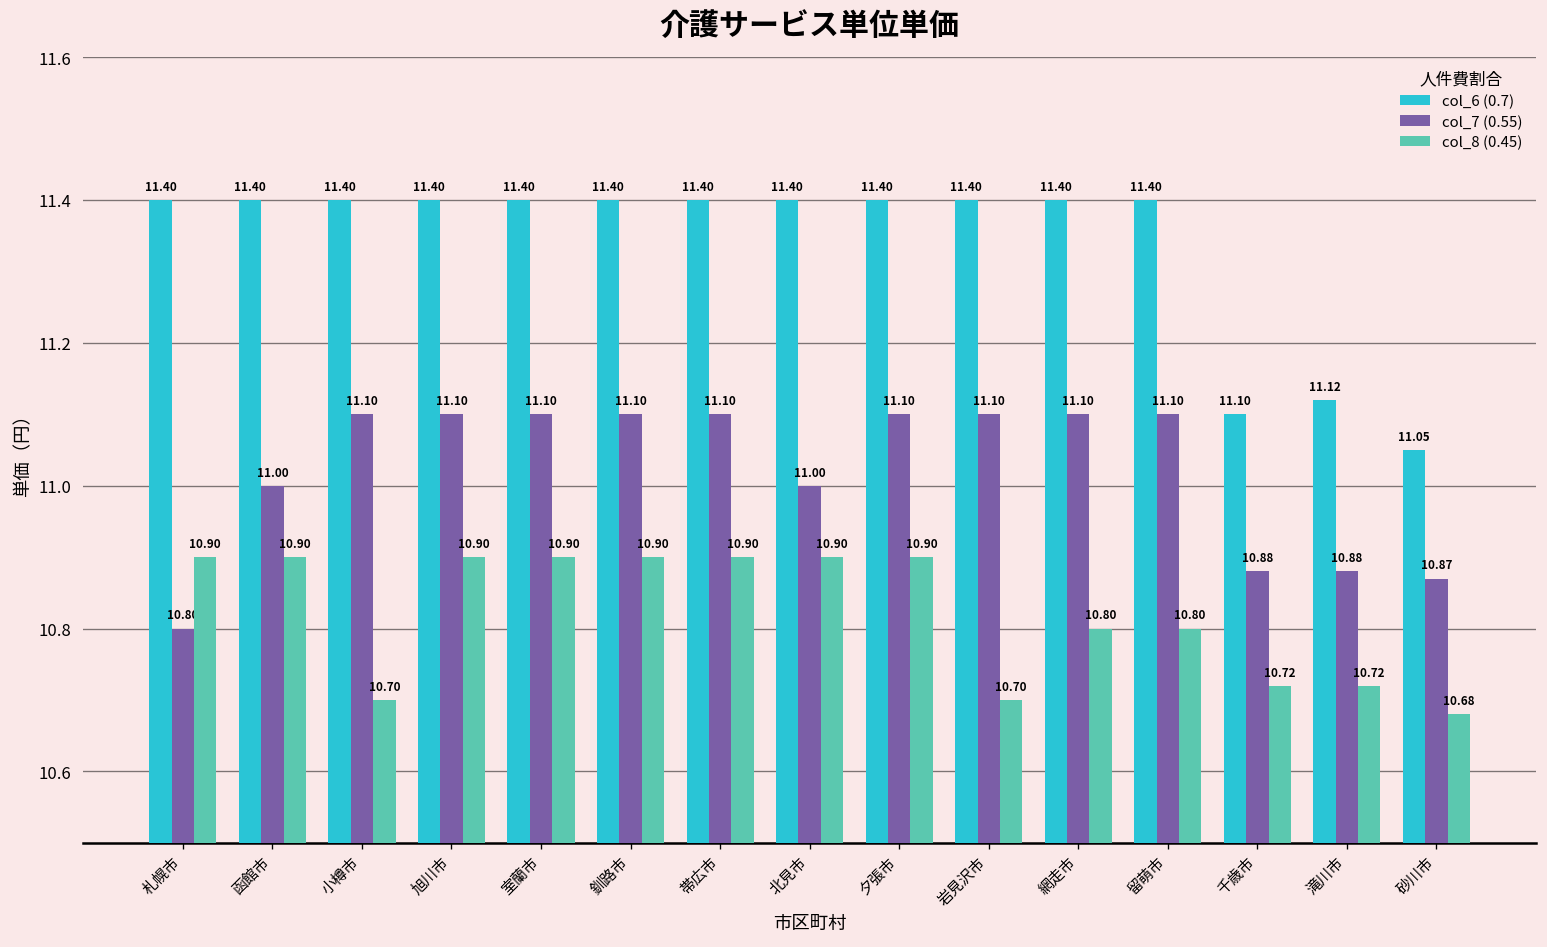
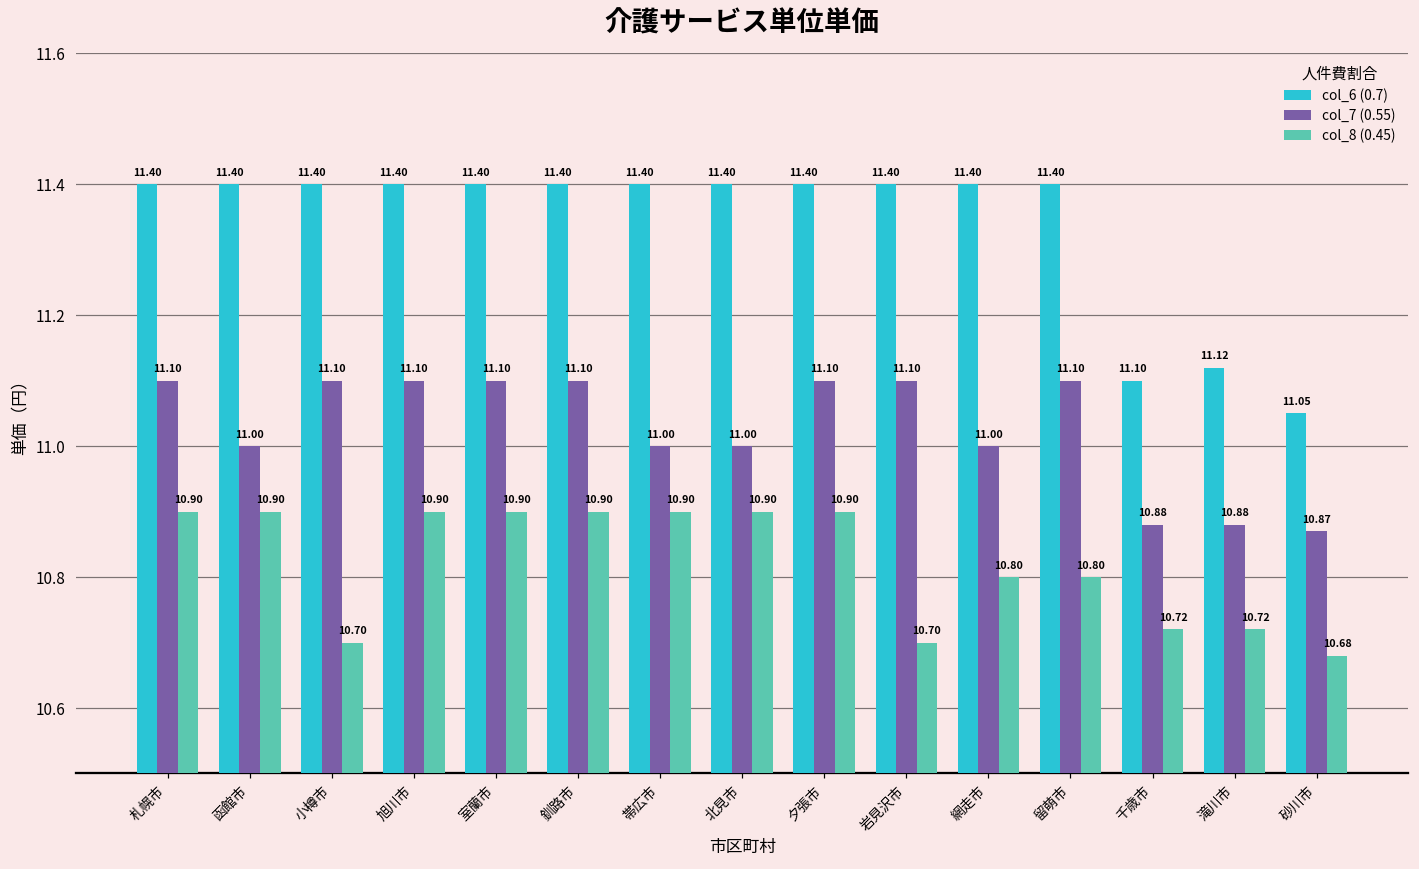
  {
    "col_6 (0.7)": {
      "札幌市": 11.40,
      "函館市": 11.40,
      "小樽市": 11.40,
      "旭川市": 11.40,
      "室蘭市": 11.40,
      "釧路市": 11.40,
      "帯広市": 11.40,
      "北見市": 11.40,
      "夕張市": 11.40,
      "岩見沢市": 11.40,
      "網走市": 11.40,
      "留萌市": 11.40,
      "千歳市": 11.10,
      "滝川市": 11.12,
      "砂川市": 11.05
    },
    "col_7 (0.55)": {
-     "札幌市": 10.80,
+     "札幌市": 11.10,
      "函館市": 11.00,
      "小樽市": 11.10,
      "旭川市": 11.10,
      "室蘭市": 11.10,
      "釧路市": 11.10,
-     "帯広市": 11.10,
+     "帯広市": 11.00,
      "北見市": 11.00,
      "夕張市": 11.10,
      "岩見沢市": 11.10,
-     "網走市": 11.10,
+     "網走市": 11.00,
      "留萌市": 11.10,
      "千歳市": 10.88,
      "滝川市": 10.88,
      "砂川市": 10.87
    },
    "col_8 (0.45)": {
      "札幌市": 10.90,
      "函館市": 10.90,
      "小樽市": 10.70,
      "旭川市": 10.90,
      "室蘭市": 10.90,
      "釧路市": 10.90,
      "帯広市": 10.90,
      "北見市": 10.90,
      "夕張市": 10.90,
      "岩見沢市": 10.70,
      "網走市": 10.80,
      "留萌市": 10.80,
      "千歳市": 10.72,
      "滝川市": 10.72,
      "砂川市": 10.68
    }
  }
